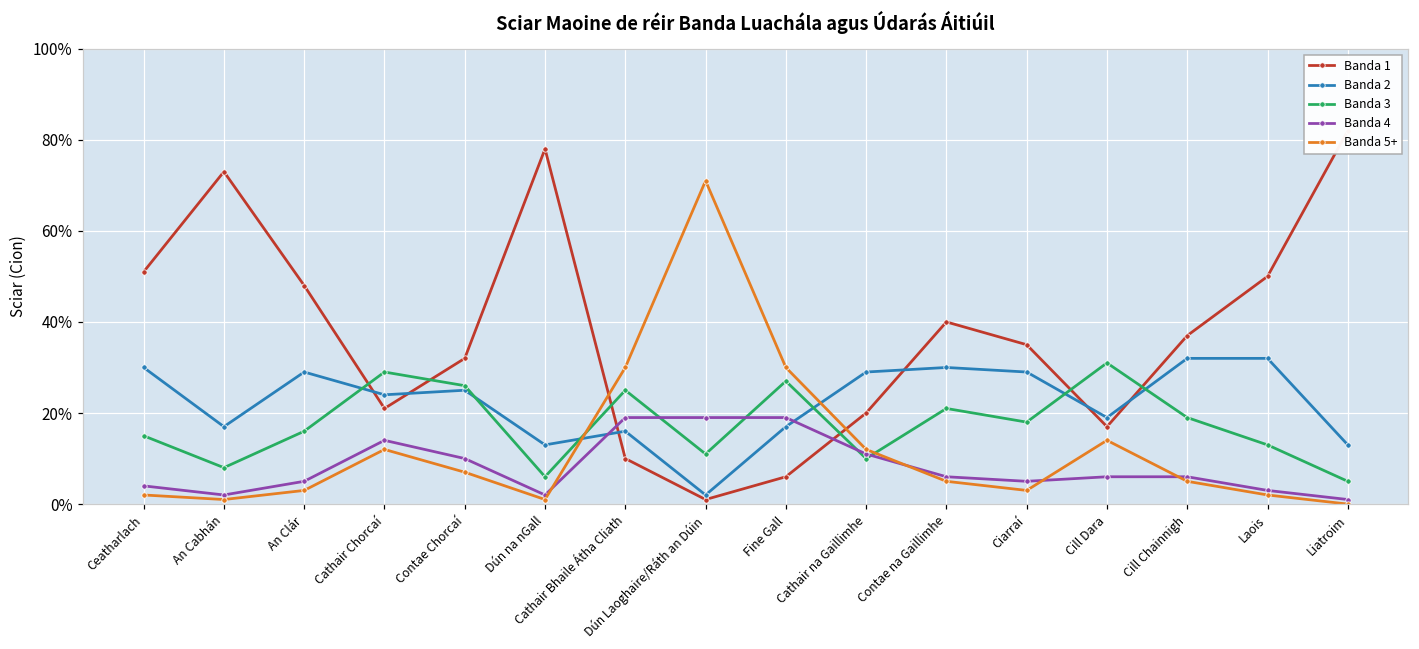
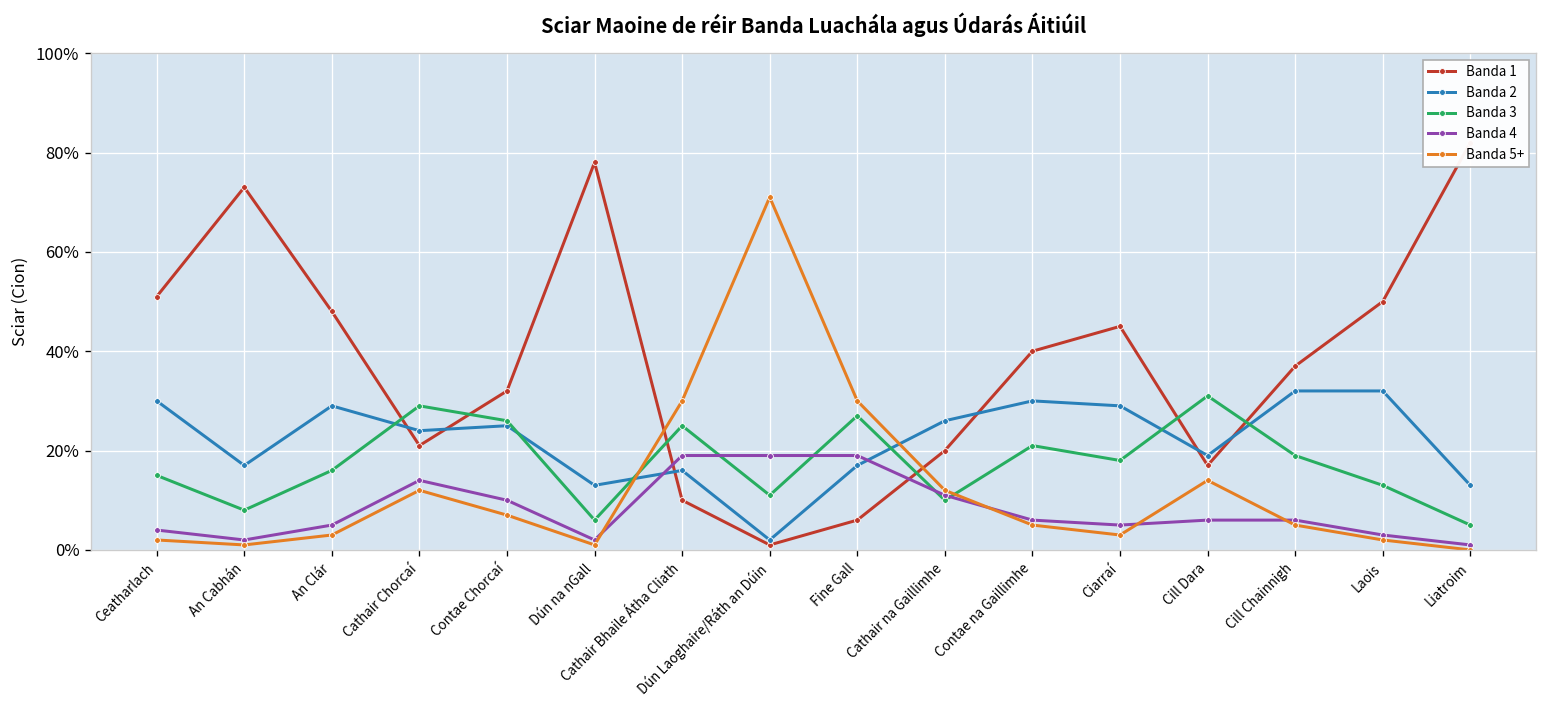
  {
    "Banda 1": {
      "Ceatharlach": "51%",
      "An Cabhán": "73%",
      "An Clár": "48%",
      "Cathair Chorcaí": "21%",
      "Contae Chorcaí": "32%",
      "Dún na nGall": "78%",
      "Cathair Bhaile Átha Cliath": "10%",
      "Dún Laoghaire/Ráth an Dúin": "1%",
      "Fine Gall": "6%",
      "Cathair na Gaillimhe": "20%",
      "Contae na Gaillimhe": "40%",
-     "Ciarraí": "35%",
+     "Ciarraí": "45%",
      "Cill Dara": "17%",
      "Cill Chainnigh": "37%",
      "Laois": "50%"
    },
    "Banda 2": {
      "Ceatharlach": "30%",
      "An Cabhán": "17%",
      "An Clár": "29%",
      "Cathair Chorcaí": "24%",
      "Contae Chorcaí": "25%",
      "Dún na nGall": "13%",
      "Cathair Bhaile Átha Cliath": "16%",
      "Dún Laoghaire/Ráth an Dúin": "2%",
      "Fine Gall": "17%",
-     "Cathair na Gaillimhe": "29%",
+     "Cathair na Gaillimhe": "26%",
      "Contae na Gaillimhe": "30%",
      "Ciarraí": "29%",
      "Cill Dara": "19%",
      "Cill Chainnigh": "32%",
      "Laois": "32%",
      "Liatroim": "13%"
    },
    "Banda 3": {
      "Ceatharlach": "15%",
      "An Cabhán": "8%",
      "An Clár": "16%",
      "Cathair Chorcaí": "29%",
      "Contae Chorcaí": "26%",
      "Dún na nGall": "6%",
      "Cathair Bhaile Átha Cliath": "25%",
      "Dún Laoghaire/Ráth an Dúin": "11%",
      "Fine Gall": "27%",
      "Cathair na Gaillimhe": "10%",
      "Contae na Gaillimhe": "21%",
      "Ciarraí": "18%",
      "Cill Dara": "31%",
      "Cill Chainnigh": "19%",
      "Laois": "13%",
      "Liatroim": "5%"
    },
    "Banda 4": {
      "Ceatharlach": "4%",
      "An Cabhán": "2%",
      "An Clár": "5%",
      "Cathair Chorcaí": "14%",
      "Contae Chorcaí": "10%",
      "Dún na nGall": "2%",
      "Cathair Bhaile Átha Cliath": "19%",
      "Dún Laoghaire/Ráth an Dúin": "19%",
      "Fine Gall": "19%",
      "Cathair na Gaillimhe": "11%",
      "Contae na Gaillimhe": "6%",
      "Ciarraí": "5%",
      "Cill Dara": "6%",
      "Cill Chainnigh": "6%",
      "Laois": "3%",
      "Liatroim": "1%"
    },
    "Banda 5+": {
      "Ceatharlach": "2%",
      "An Cabhán": "1%",
      "An Clár": "3%",
      "Cathair Chorcaí": "12%",
      "Contae Chorcaí": "7%",
      "Dún na nGall": "1%",
      "Cathair Bhaile Átha Cliath": "30%",
      "Dún Laoghaire/Ráth an Dúin": "71%",
      "Fine Gall": "30%",
      "Cathair na Gaillimhe": "12%",
      "Contae na Gaillimhe": "5%",
      "Ciarraí": "3%",
      "Cill Dara": "14%",
      "Cill Chainnigh": "5%",
      "Laois": "2%",
      "Liatroim": "0%"
    }
  }
